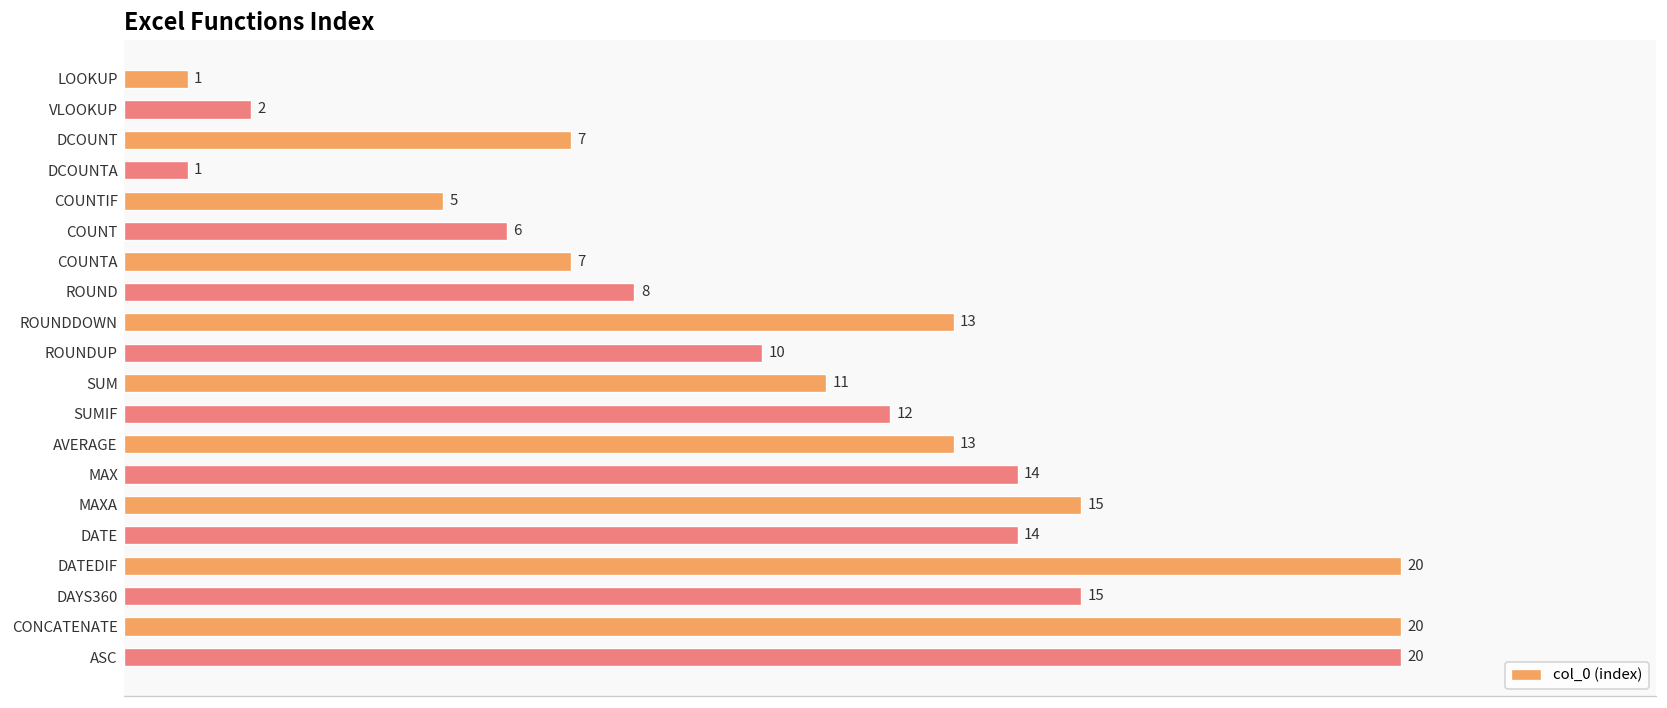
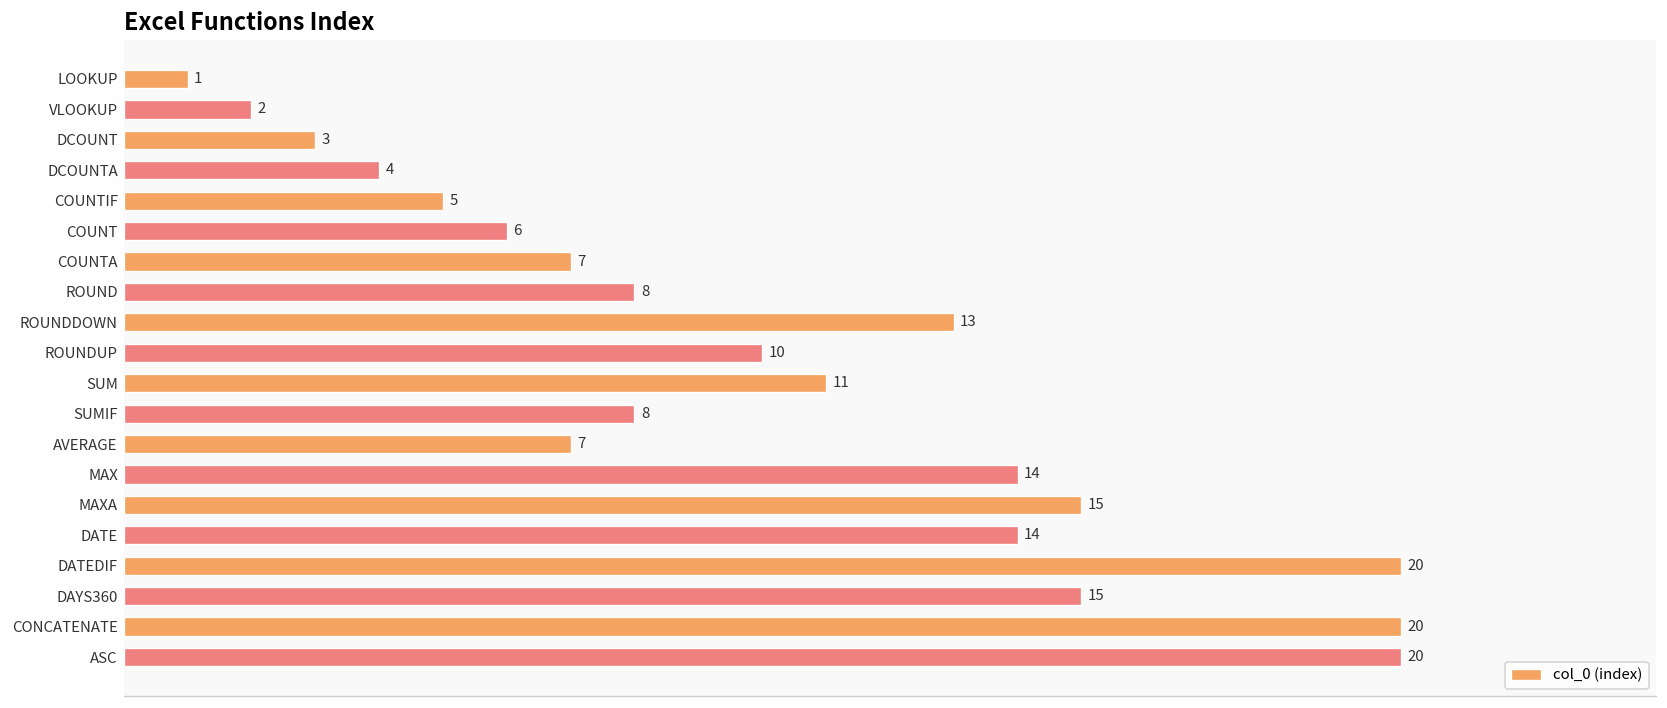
  {
    "LOOKUP": 1,
    "VLOOKUP": 2,
-   "DCOUNT": 7,
-   "DCOUNTA": 1,
+   "DCOUNT": 3,
+   "DCOUNTA": 4,
    "COUNTIF": 5,
    "COUNT": 6,
    "COUNTA": 7,
    "ROUND": 8,
    "ROUNDDOWN": 13,
    "ROUNDUP": 10,
    "SUM": 11,
-   "SUMIF": 12,
-   "AVERAGE": 13,
+   "SUMIF": 8,
+   "AVERAGE": 7,
    "MAX": 14,
    "MAXA": 15,
    "DATE": 14,
    "DATEDIF": 20,
    "DAYS360": 15,
    "CONCATENATE": 20,
    "ASC": 20
  }
